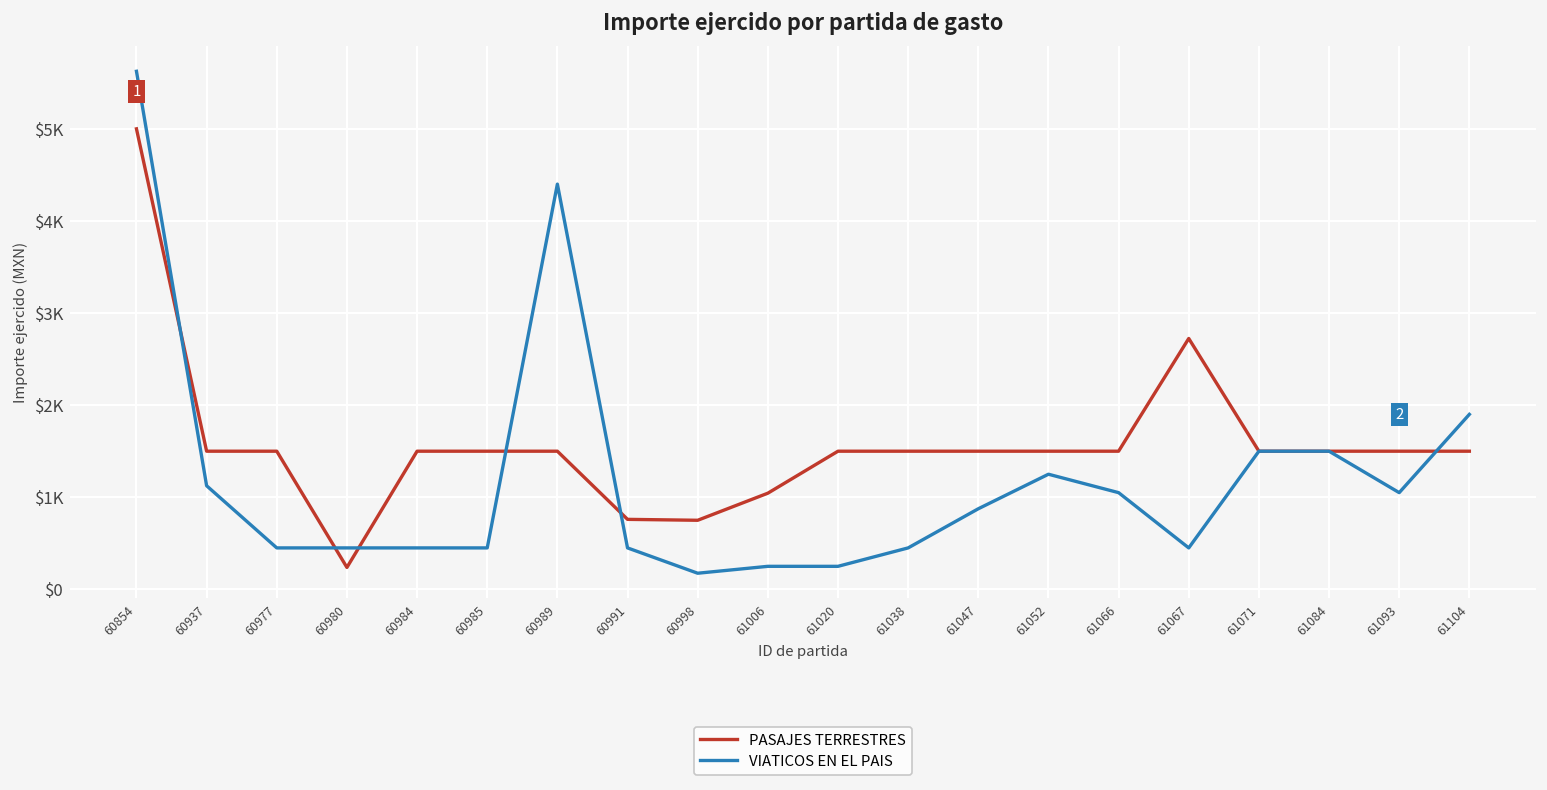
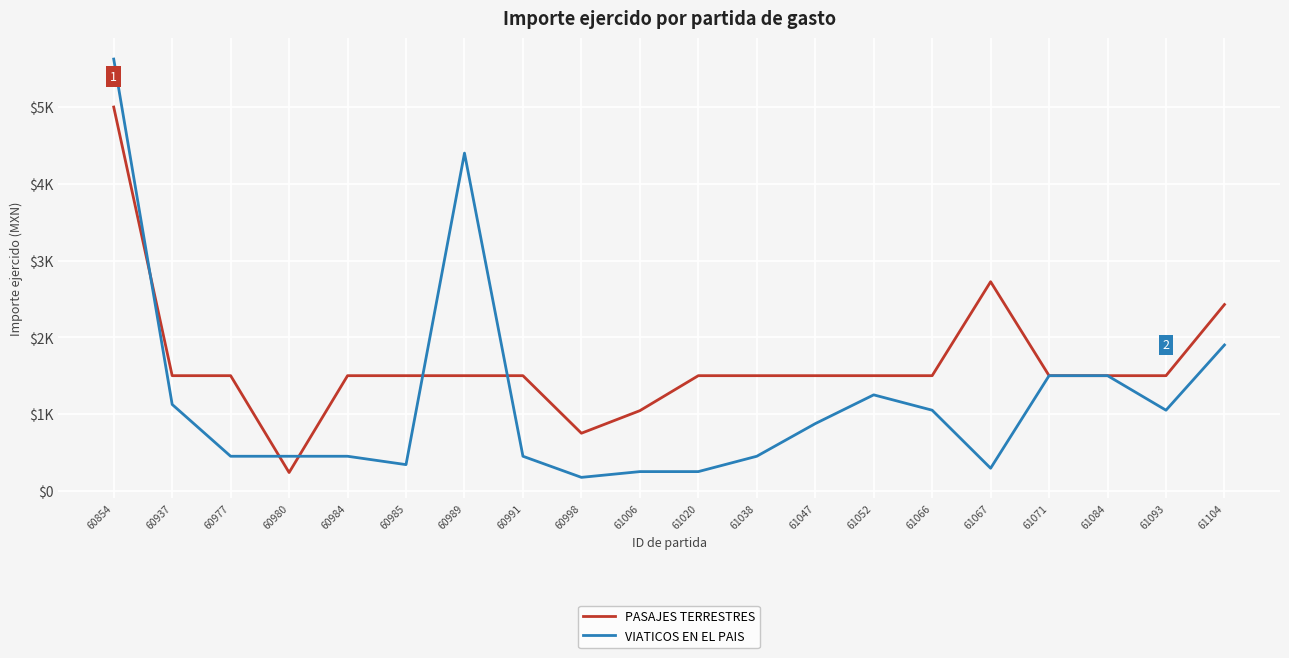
  {
    "PASAJES TERRESTRES": {
      "60854": "$5000",
      "60937": "$1500",
      "60977": "$1500",
      "60980": "$200",
      "60984": "$1500",
      "60985": "$1500",
      "60989": "$1500",
-     "60991": "$800",
+     "60991": "$1500",
      "60998": "$800",
      "61006": "$1000",
      "61020": "$1500",
      "61038": "$1500",
      "61047": "$1500",
      "61052": "$1500",
      "61066": "$1500",
      "61067": "$2700",
-     "61104": "$1500"
+     "61104": "$2400"
    },
    "VIATICOS EN EL PAIS": {
      "60937": "$1100",
      "60977": "$500",
      "60980": "$500",
      "60984": "$500",
-     "60985": "$500",
+     "60985": "$300",
      "60989": "$4400",
      "60991": "$500",
      "60998": "$200",
      "61006": "$300",
      "61020": "$300",
      "61038": "$500",
      "61047": "$900",
      "61052": "$1300",
      "61066": "$1100",
-     "61067": "$500",
+     "61067": "$300",
      "61093": "$1100",
      "61104": "$1900"
    }
  }
